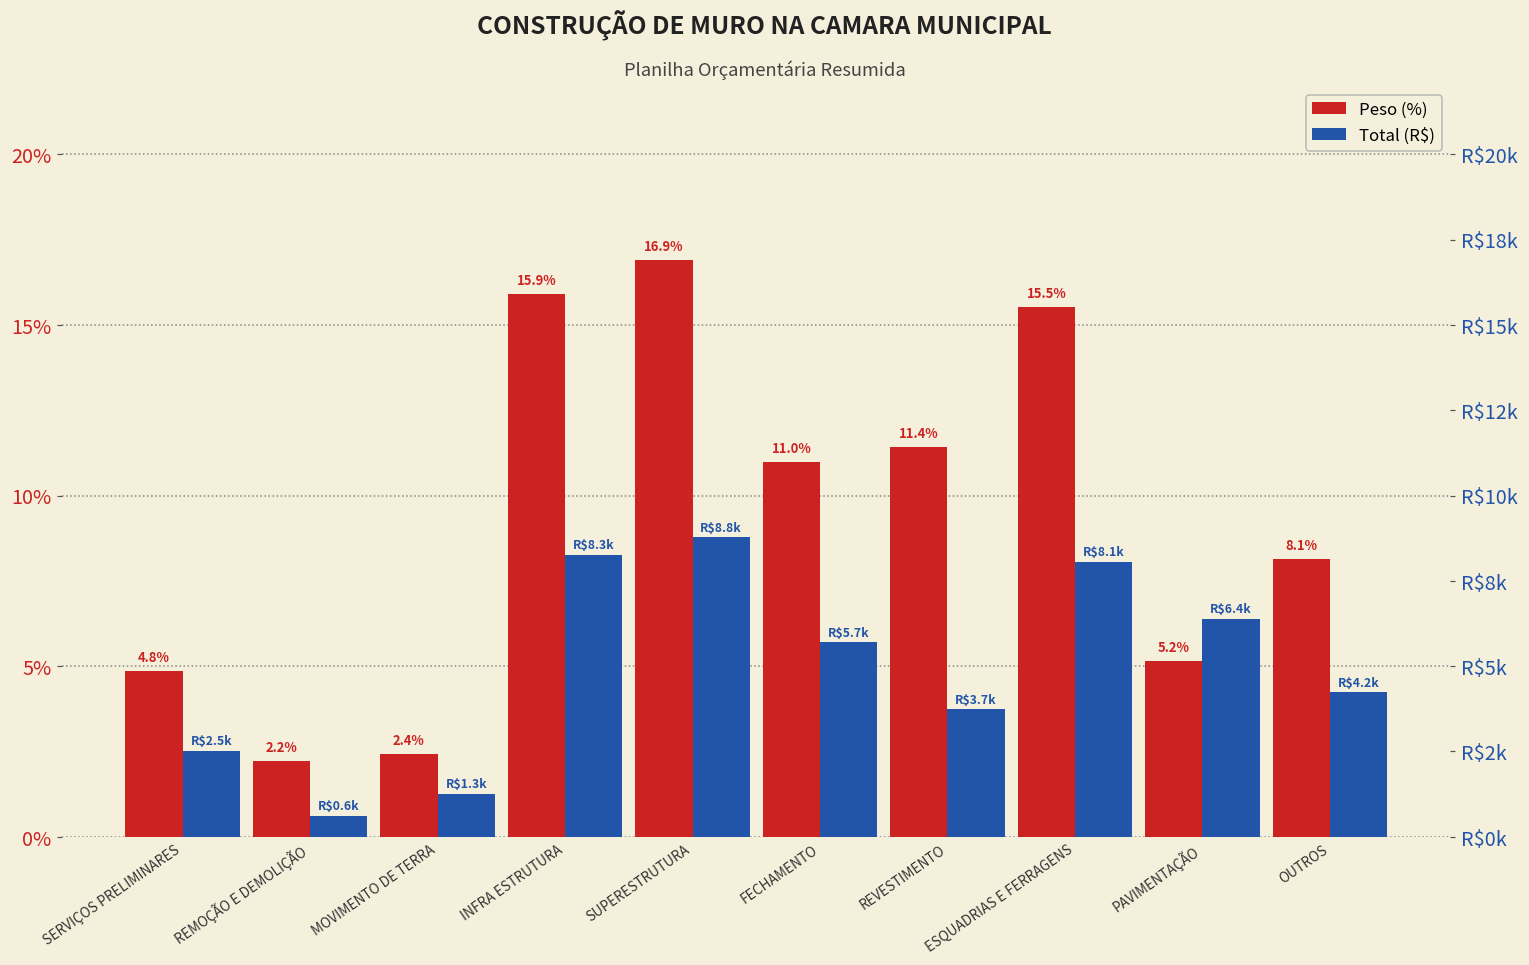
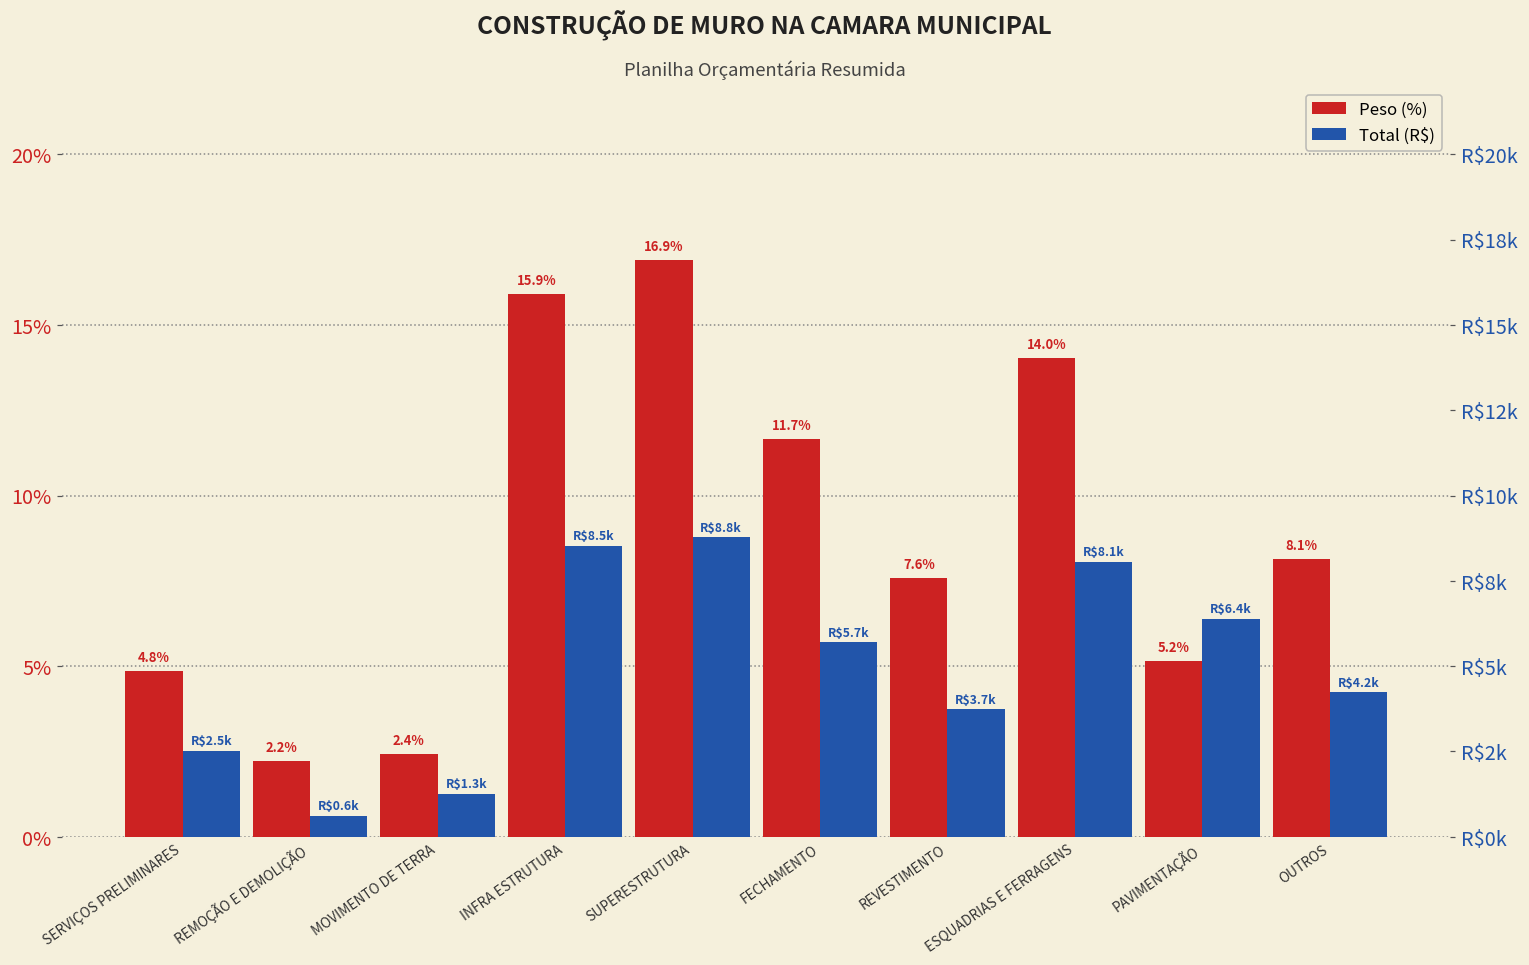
  {
    "Peso (%)": {
      "SERVIÇOS PRELIMINARES": "4.8%",
      "REMOÇÃO E DEMOLIÇÃO": "2.2%",
      "MOVIMENTO DE TERRA": "2.4%",
      "INFRA ESTRUTURA": "15.9%",
      "SUPERESTRUTURA": "16.9%",
-     "FECHAMENTO": "11.0%",
-     "REVESTIMENTO": "11.4%",
-     "ESQUADRIAS E FERRAGENS": "15.5%",
+     "FECHAMENTO": "11.7%",
+     "REVESTIMENTO": "7.6%",
+     "ESQUADRIAS E FERRAGENS": "14.0%",
      "PAVIMENTAÇÃO": "5.2%",
      "OUTROS": "8.1%"
    },
    "Total (R$)": {
      "SERVIÇOS PRELIMINARES": "$2.5k",
      "REMOÇÃO E DEMOLIÇÃO": "$0.6k",
      "MOVIMENTO DE TERRA": "$1.3k",
-     "INFRA ESTRUTURA": "$8.3k",
+     "INFRA ESTRUTURA": "$8.5k",
      "SUPERESTRUTURA": "$8.8k",
      "FECHAMENTO": "$5.7k",
      "REVESTIMENTO": "$3.7k",
      "ESQUADRIAS E FERRAGENS": "$8.1k",
      "PAVIMENTAÇÃO": "$6.4k",
      "OUTROS": "$4.2k"
    }
  }
